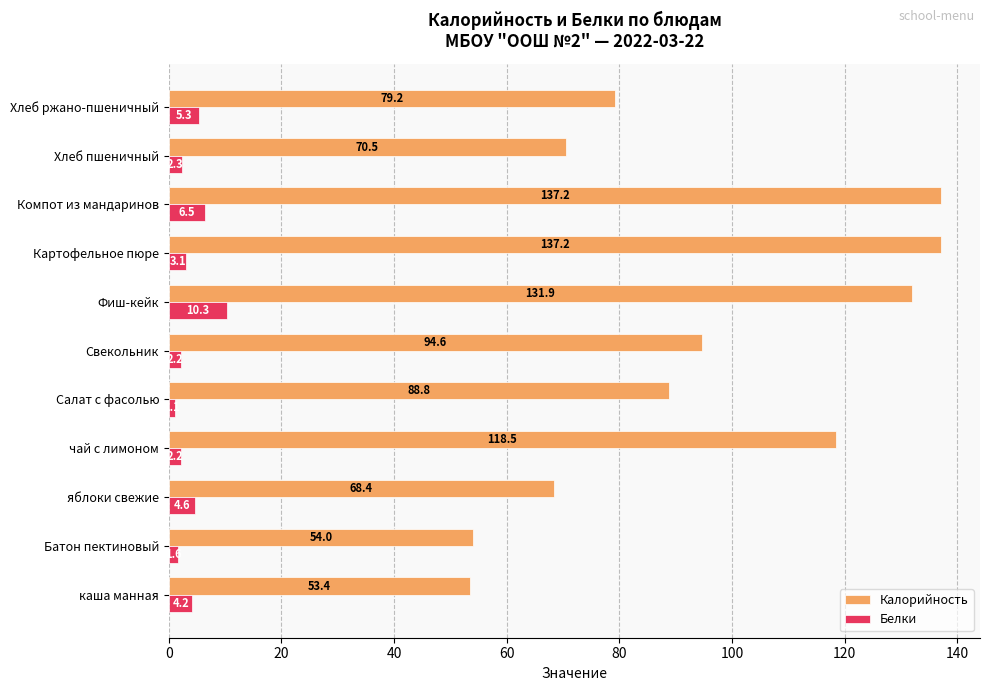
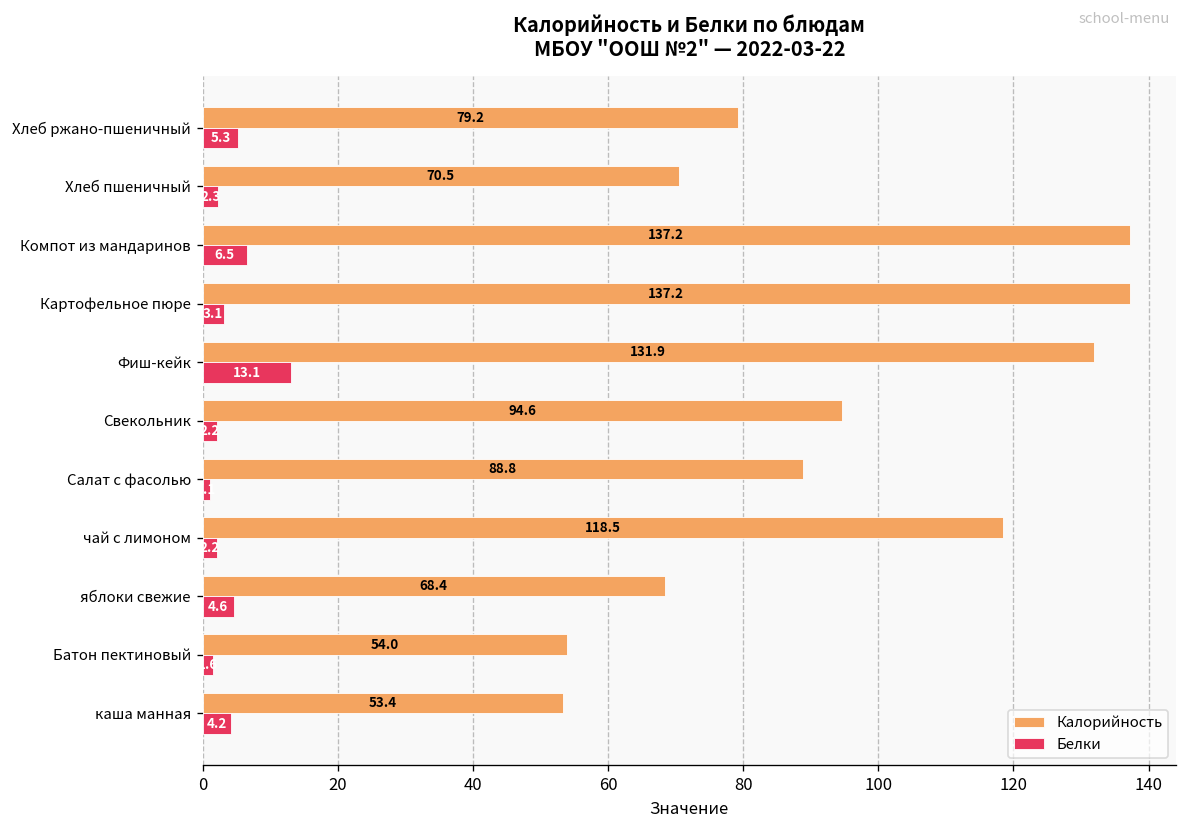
  {
    "Калорийность": {
      "Хлеб ржано-пшеничный": 79.2,
      "Хлеб пшеничный": 70.5,
      "Компот из мандаринов": 137.2,
      "Картофельное пюре": 137.2,
      "Фиш-кейк": 131.9,
      "Свекольник": 94.6,
      "Салат с фасолью": 88.8,
      "чай с лимоном": 118.5,
      "яблоки свежие": 68.4,
      "Батон пектиновый": 54.0,
      "каша манная": 53.4
    },
    "Белки": {
      "Хлеб ржано-пшеничный": 5.3,
      "Хлеб пшеничный": 2.3,
      "Компот из мандаринов": 6.5,
      "Картофельное пюре": 3.1,
-     "Фиш-кейк": 10.3,
+     "Фиш-кейк": 13.1,
      "Свекольник": 2.2,
      "чай с лимоном": 2.2,
      "яблоки свежие": 4.6,
      "каша манная": 4.2
    }
  }
